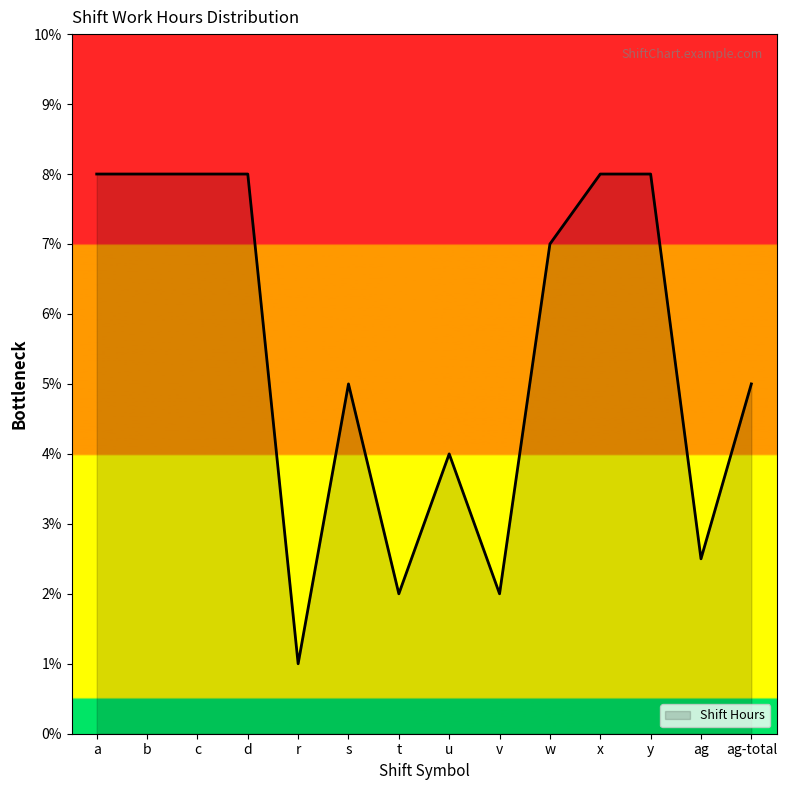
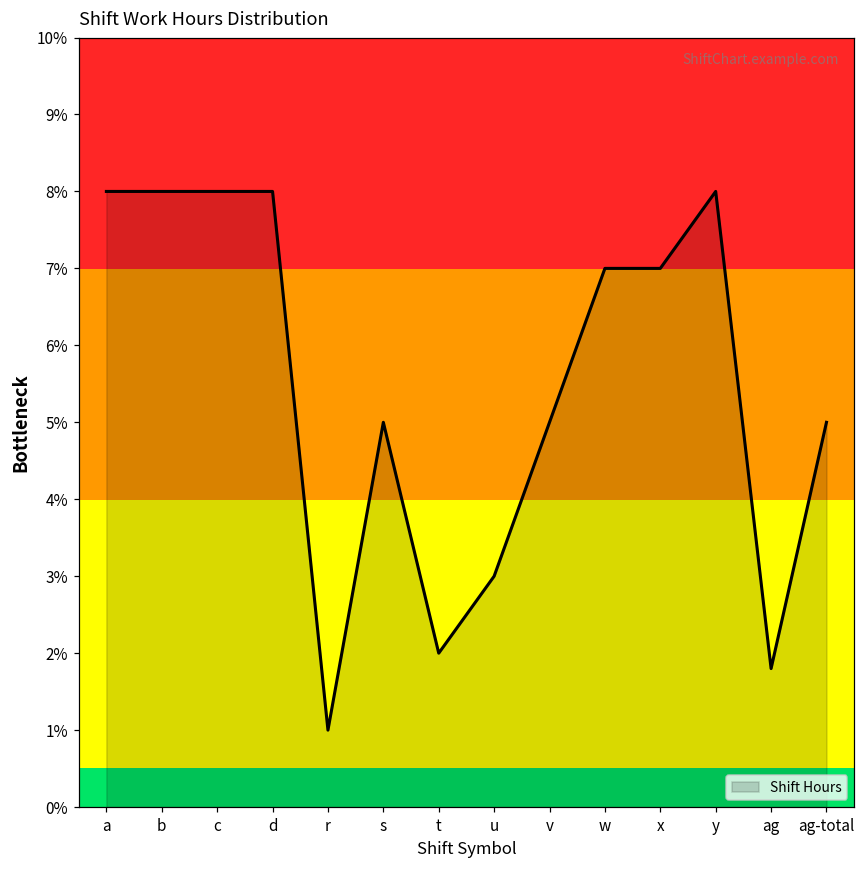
  {
    "a": "8.0%",
    "b": "8.0%",
    "c": "8.0%",
    "d": "8.0%",
    "r": "1.0%",
    "s": "5.0%",
    "t": "2.0%",
-   "u": "4%",
-   "v": "2%",
+   "u": "3%",
+   "v": "5%",
    "w": "7.0%",
-   "x": "8%",
+   "x": "7%",
    "y": "8.0%",
-   "ag": "2.5%",
+   "ag": "1.8%",
    "ag-total": "5.0%"
  }
